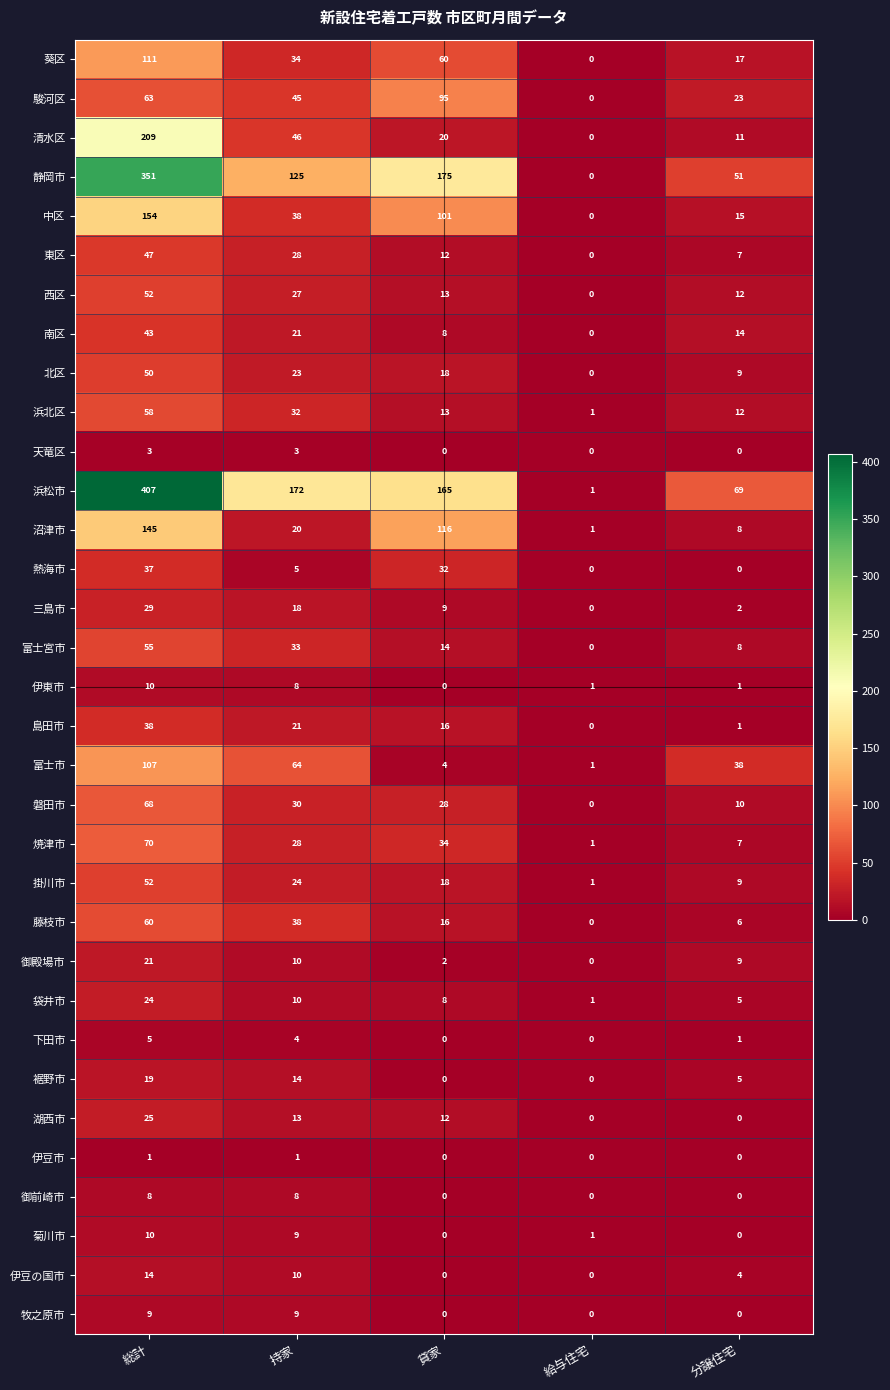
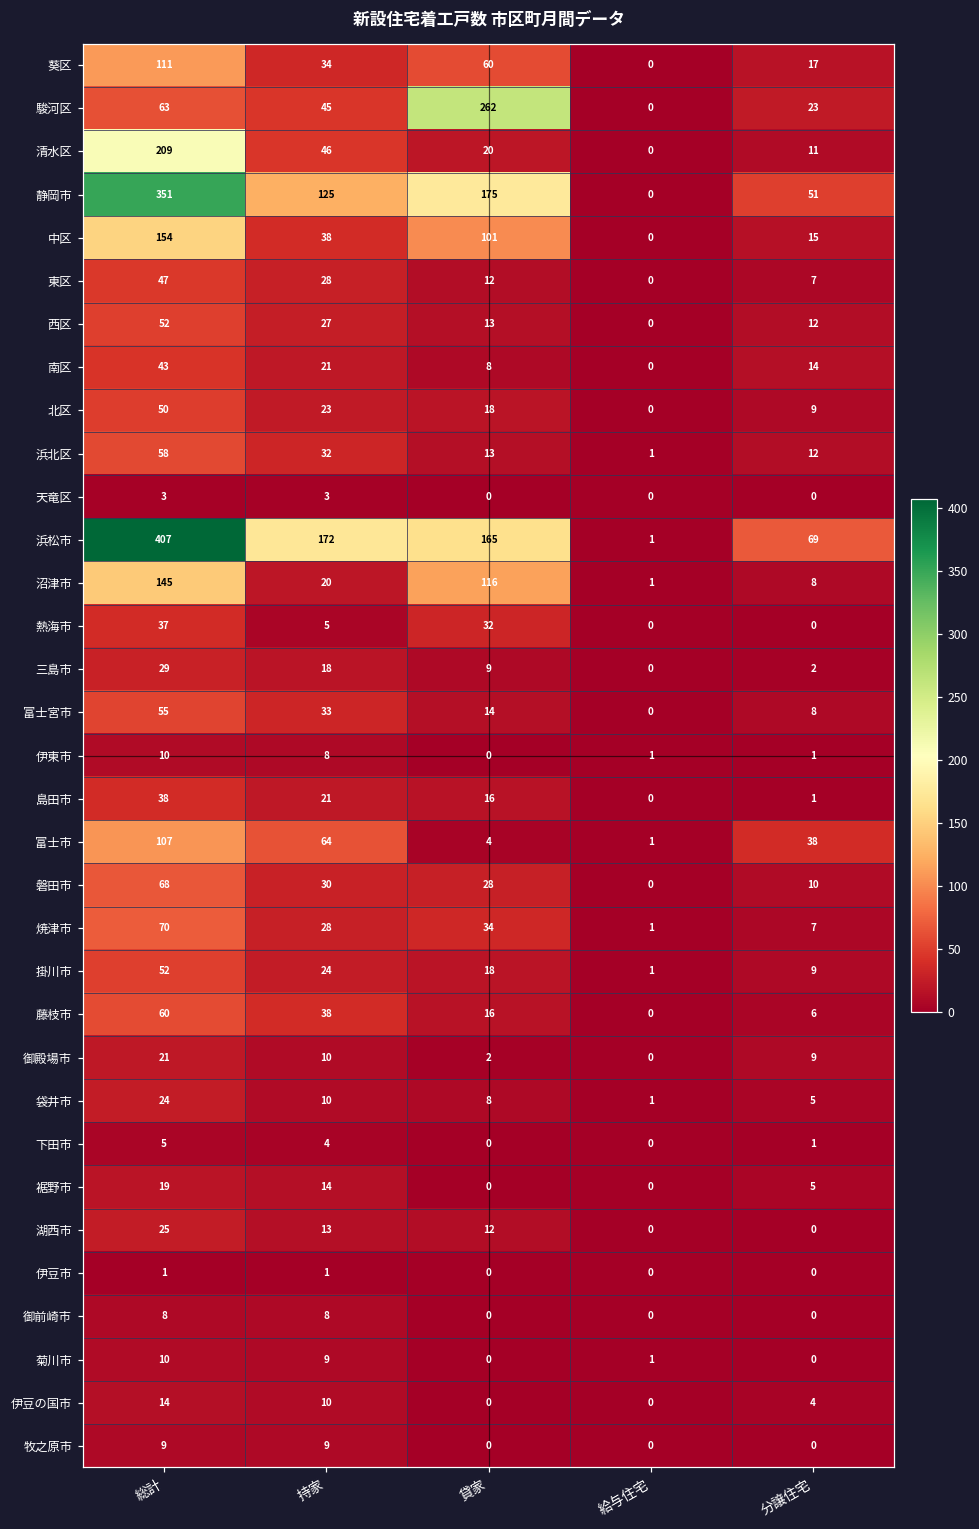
  {
    "葵区": {
      "総計": 111,
      "持家": 34,
      "貸家": 60,
      "給与住宅": 0,
      "分譲住宅": 17
    },
    "駿河区": {
      "総計": 63,
      "持家": 45,
-     "貸家": 95,
+     "貸家": 262,
      "給与住宅": 0,
      "分譲住宅": 23
    },
    "清水区": {
      "総計": 209,
      "持家": 46,
      "貸家": 20,
      "給与住宅": 0,
      "分譲住宅": 11
    },
    "静岡市": {
      "総計": 351,
      "持家": 125,
      "貸家": 175,
      "給与住宅": 0,
      "分譲住宅": 51
    },
    "中区": {
      "総計": 154,
      "持家": 38,
      "貸家": 101,
      "給与住宅": 0,
      "分譲住宅": 15
    },
    "東区": {
      "総計": 47,
      "持家": 28,
      "貸家": 12,
      "給与住宅": 0,
      "分譲住宅": 7
    },
    "西区": {
      "総計": 52,
      "持家": 27,
      "貸家": 13,
      "給与住宅": 0,
      "分譲住宅": 12
    },
    "南区": {
      "総計": 43,
      "持家": 21,
      "貸家": 8,
      "給与住宅": 0,
      "分譲住宅": 14
    },
    "北区": {
      "総計": 50,
      "持家": 23,
      "貸家": 18,
      "給与住宅": 0,
      "分譲住宅": 9
    },
    "浜北区": {
      "総計": 58,
      "持家": 32,
      "貸家": 13,
      "給与住宅": 1,
      "分譲住宅": 12
    },
    "天竜区": {
      "総計": 3,
      "持家": 3,
      "貸家": 0,
      "給与住宅": 0,
      "分譲住宅": 0
    },
    "浜松市": {
      "総計": 407,
      "持家": 172,
      "貸家": 165,
      "給与住宅": 1,
      "分譲住宅": 69
    },
    "沼津市": {
      "総計": 145,
      "持家": 20,
      "貸家": 116,
      "給与住宅": 1,
      "分譲住宅": 8
    },
    "熱海市": {
      "総計": 37,
      "持家": 5,
      "貸家": 32,
      "給与住宅": 0,
      "分譲住宅": 0
    },
    "三島市": {
      "総計": 29,
      "持家": 18,
      "貸家": 9,
      "給与住宅": 0,
      "分譲住宅": 2
    },
    "富士宮市": {
      "総計": 55,
      "持家": 33,
      "貸家": 14,
      "給与住宅": 0,
      "分譲住宅": 8
    },
    "伊東市": {
      "総計": 10,
      "持家": 8,
      "貸家": 0,
      "給与住宅": 1,
      "分譲住宅": 1
    },
    "島田市": {
      "総計": 38,
      "持家": 21,
      "貸家": 16,
      "給与住宅": 0,
      "分譲住宅": 1
    },
    "富士市": {
      "総計": 107,
      "持家": 64,
      "貸家": 4,
      "給与住宅": 1,
      "分譲住宅": 38
    },
    "磐田市": {
      "総計": 68,
      "持家": 30,
      "貸家": 28,
      "給与住宅": 0,
      "分譲住宅": 10
    },
    "焼津市": {
      "総計": 70,
      "持家": 28,
      "貸家": 34,
      "給与住宅": 1,
      "分譲住宅": 7
    },
    "掛川市": {
      "総計": 52,
      "持家": 24,
      "貸家": 18,
      "給与住宅": 1,
      "分譲住宅": 9
    },
    "藤枝市": {
      "総計": 60,
      "持家": 38,
      "貸家": 16,
      "給与住宅": 0,
      "分譲住宅": 6
    },
    "御殿場市": {
      "総計": 21,
      "持家": 10,
      "貸家": 2,
      "給与住宅": 0,
      "分譲住宅": 9
    },
    "袋井市": {
      "総計": 24,
      "持家": 10,
      "貸家": 8,
      "給与住宅": 1,
      "分譲住宅": 5
    },
    "下田市": {
      "総計": 5,
      "持家": 4,
      "貸家": 0,
      "給与住宅": 0,
      "分譲住宅": 1
    },
    "裾野市": {
      "総計": 19,
      "持家": 14,
      "貸家": 0,
      "給与住宅": 0,
      "分譲住宅": 5
    },
    "湖西市": {
      "総計": 25,
      "持家": 13,
      "貸家": 12,
      "給与住宅": 0,
      "分譲住宅": 0
    },
    "伊豆市": {
      "総計": 1,
      "持家": 1,
      "貸家": 0,
      "給与住宅": 0,
      "分譲住宅": 0
    },
    "御前崎市": {
      "総計": 8,
      "持家": 8,
      "貸家": 0,
      "給与住宅": 0,
      "分譲住宅": 0
    },
    "菊川市": {
      "総計": 10,
      "持家": 9,
      "貸家": 0,
      "給与住宅": 1,
      "分譲住宅": 0
    },
    "伊豆の国市": {
      "総計": 14,
      "持家": 10,
      "貸家": 0,
      "給与住宅": 0,
      "分譲住宅": 4
    },
    "牧之原市": {
      "総計": 9,
      "持家": 9,
      "貸家": 0,
      "給与住宅": 0,
      "分譲住宅": 0
    }
  }
